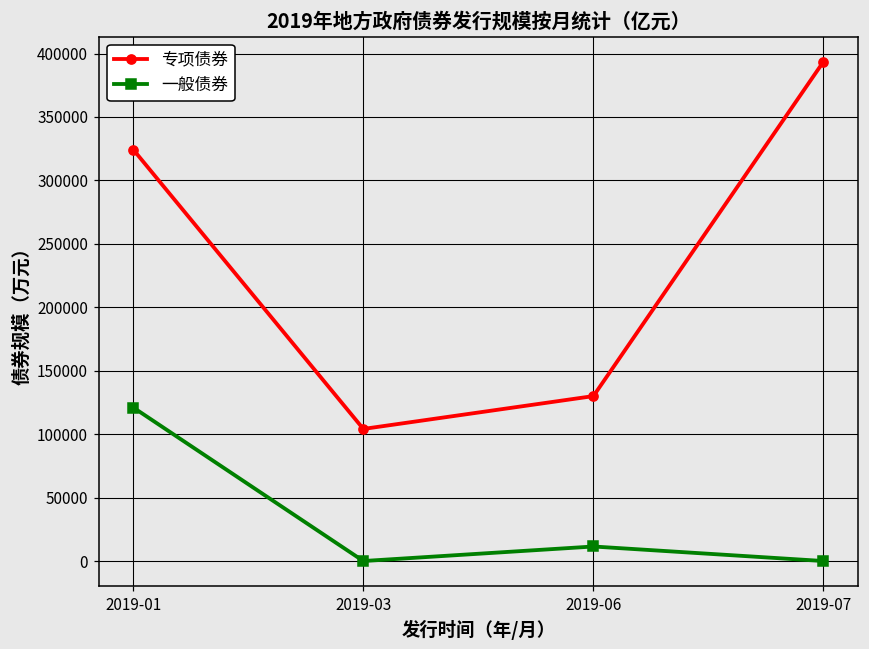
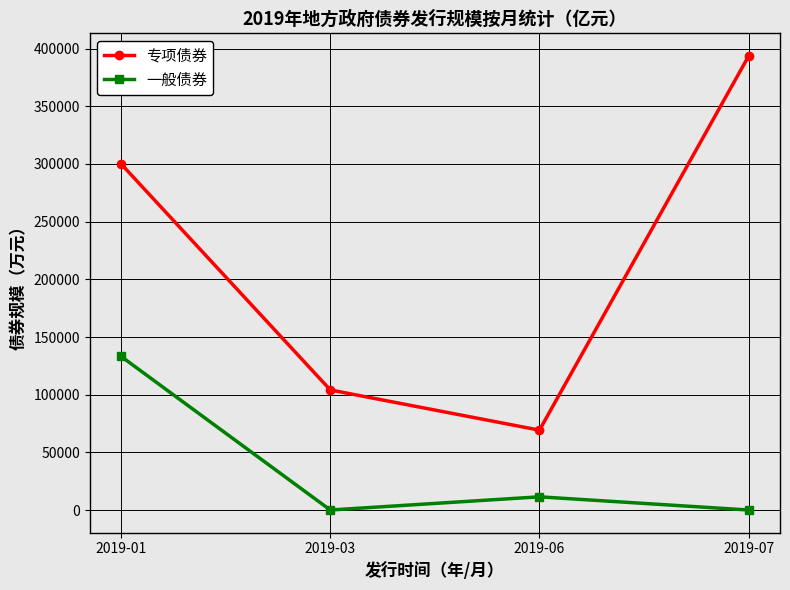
  {
    "专项债券": {
-     "2019-01": 324000,
+     "2019-01": 300000,
      "2019-03": 104000,
-     "2019-06": 130000,
+     "2019-06": 69000,
      "2019-07": 394000
    },
    "一般债券": {
-     "2019-01": 121000,
+     "2019-01": 133000,
      "2019-03": 0,
      "2019-06": 11000,
      "2019-07": 0
    }
  }
